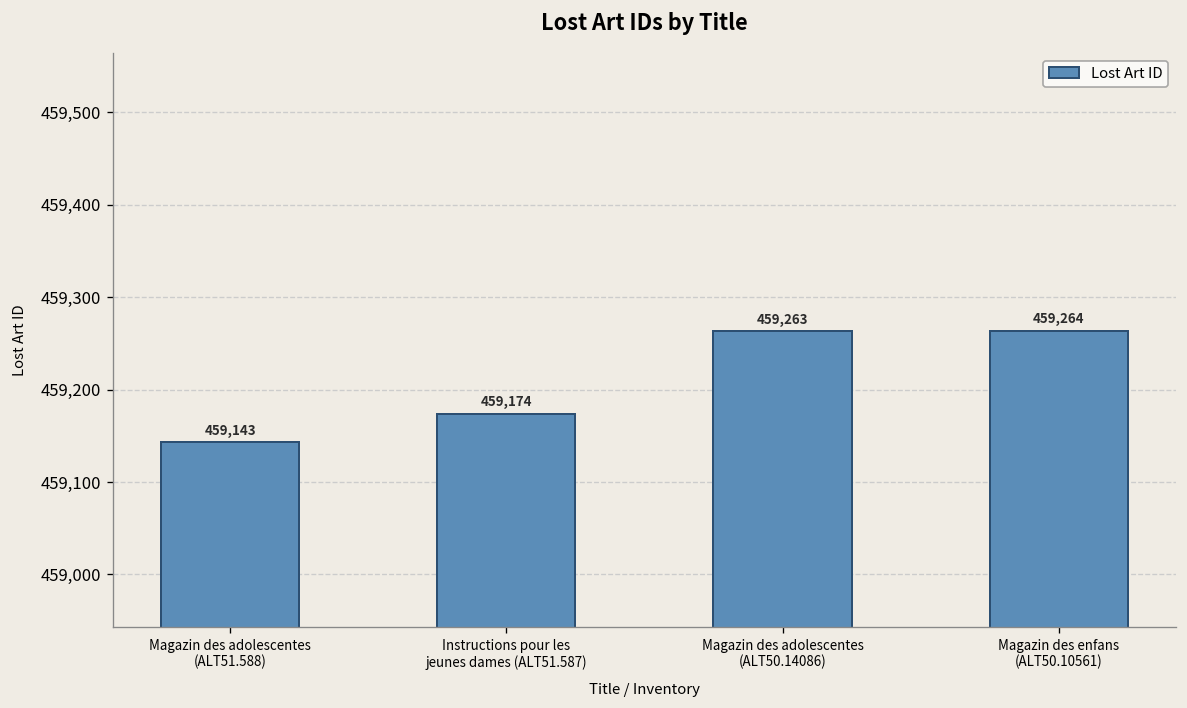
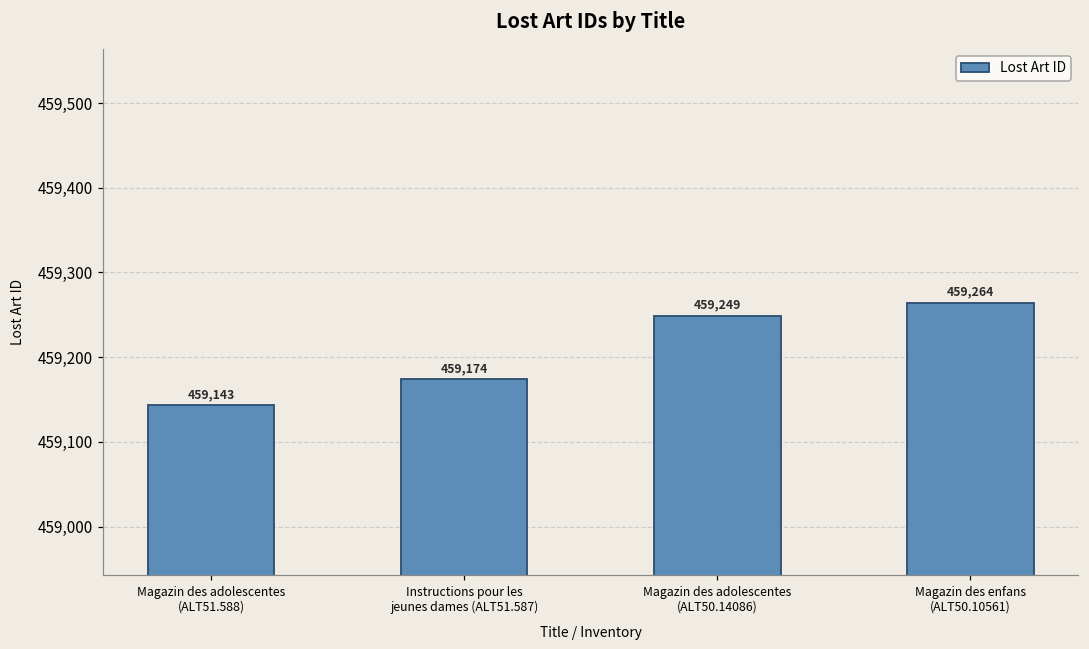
  {
    "Magazin des adolescentes (ALT51.588)": "459,143",
    "Instructions pour les jeunes dames (ALT51.587)": "459,174",
-   "Magazin des adolescentes (ALT50.14086)": "459,263",
+   "Magazin des adolescentes (ALT50.14086)": "459,249",
    "Magazin des enfans (ALT50.10561)": "459,264"
  }
